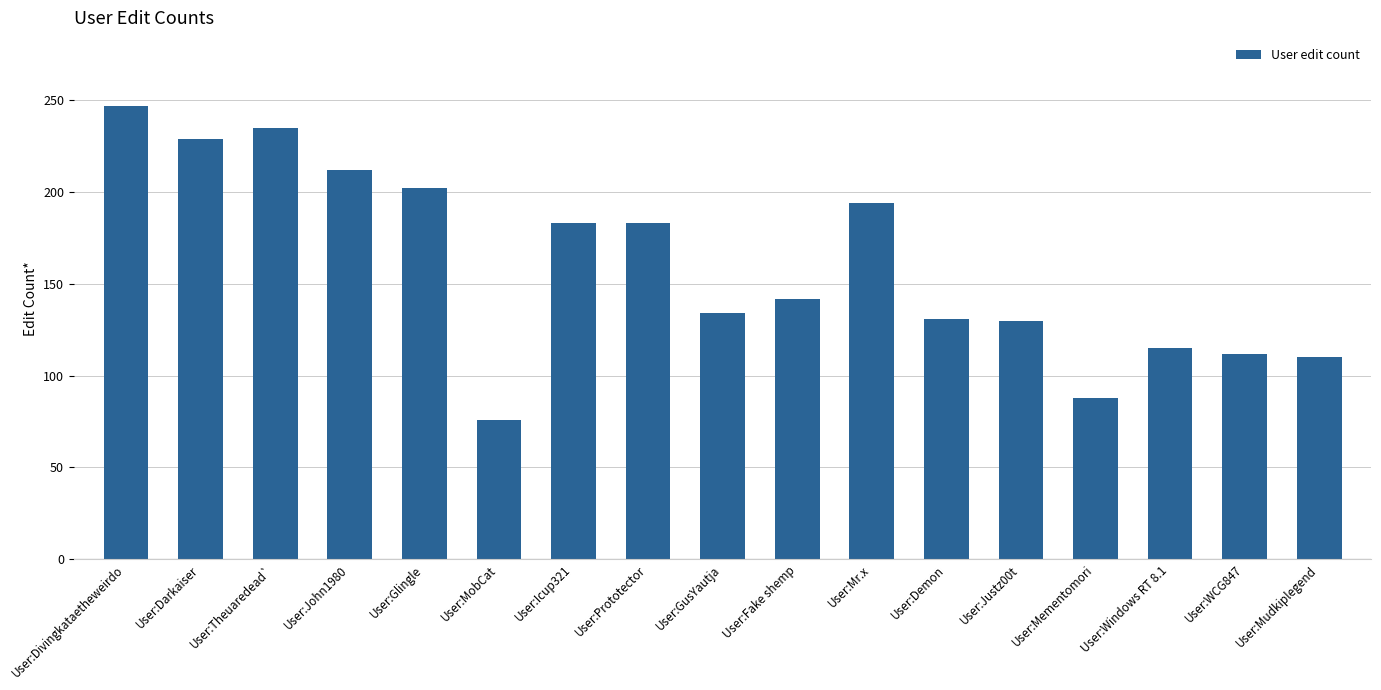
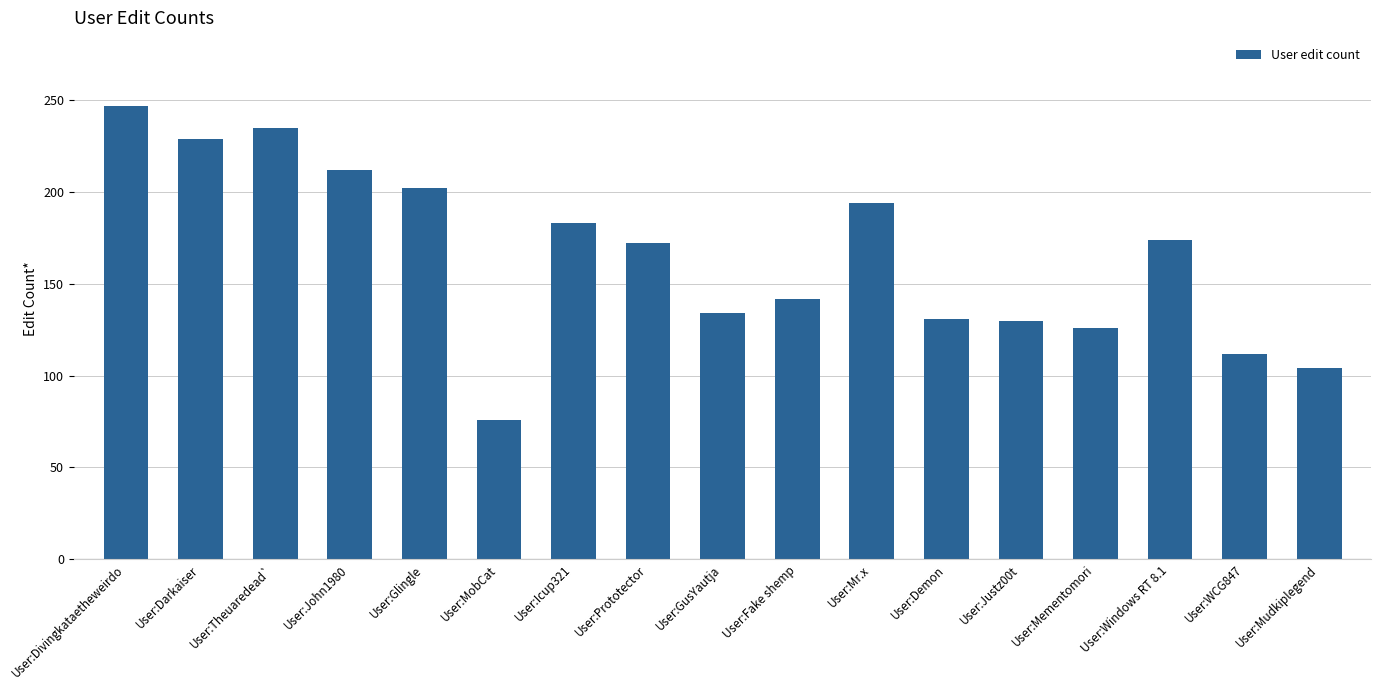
  {
    "User:Divingkataetheweirdo": 247,
    "User:Darkaiser": 229,
    "User:Theuaredead`": 235,
    "User:John1980": 212,
    "User:Glingle": 202,
    "User:MobCat": 76,
    "User:Icup321": 183,
-   "User:Prototector": 183,
+   "User:Prototector": 172,
    "User:GusYautja": 134,
    "User:Fake shemp": 142,
    "User:Mr.x": 194,
    "User:Demon": 131,
    "User:Justz00t": 130,
-   "User:Mementomori": 88,
-   "User:Windows RT 8.1": 115,
+   "User:Mementomori": 126,
+   "User:Windows RT 8.1": 174,
    "User:WCG847": 112,
-   "User:Mudkiplegend": 110
+   "User:Mudkiplegend": 104
  }
